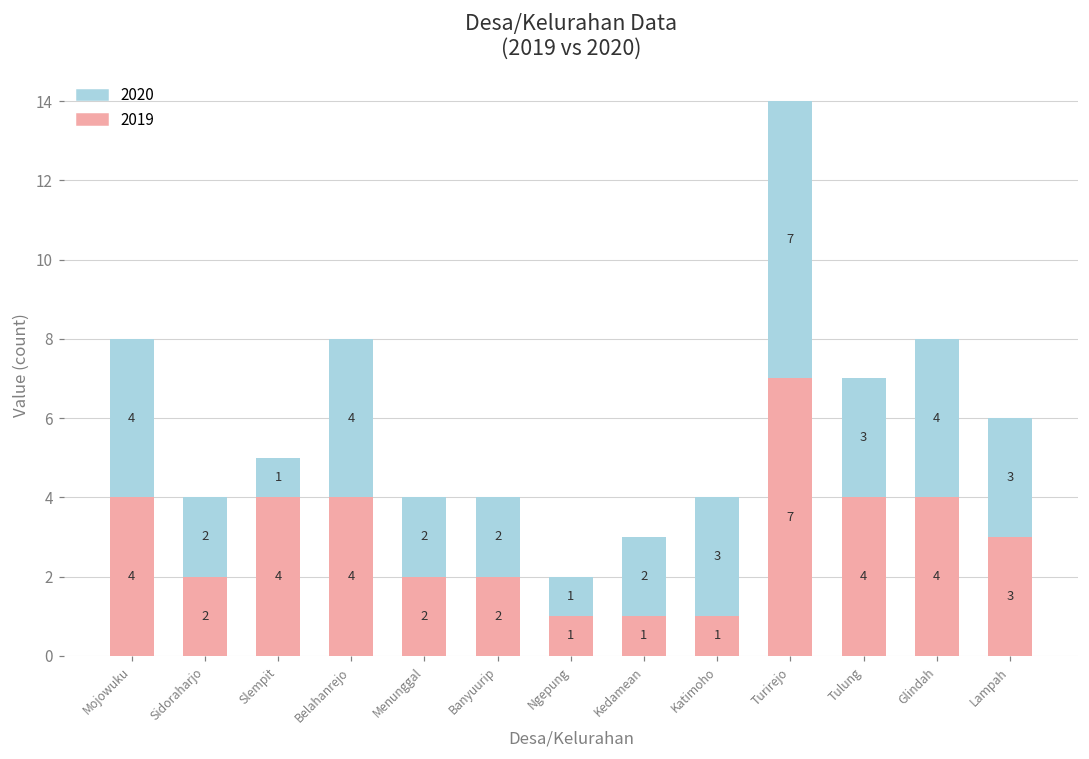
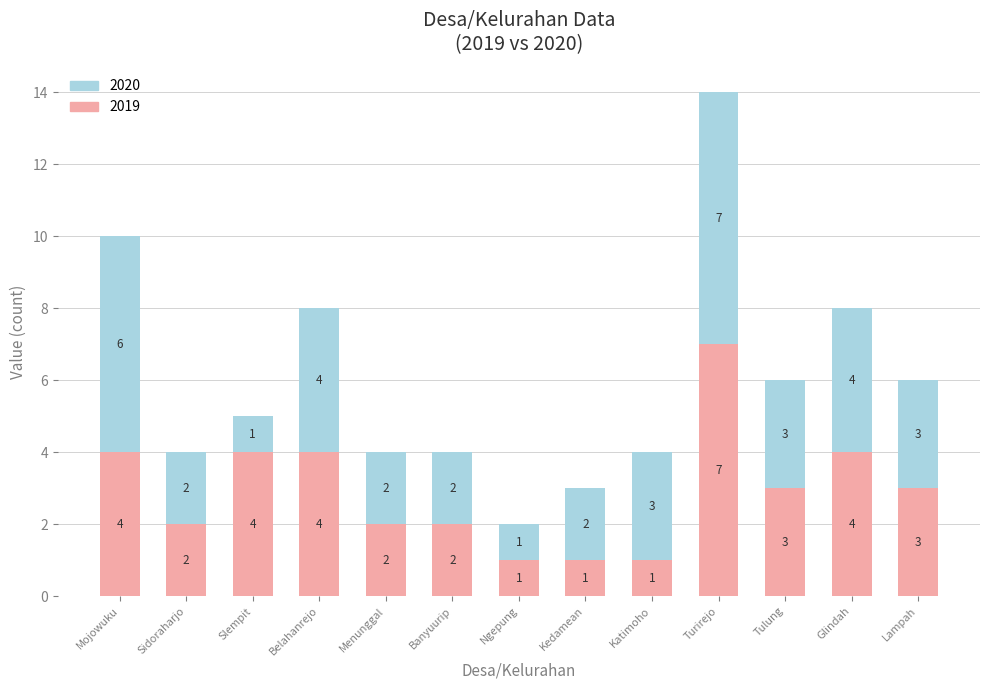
  {
    "2019": {
      "Mojowuku": 4,
      "Sidoraharjo": 2,
      "Slempit": 4,
      "Belahanrejo": 4,
      "Menunggal": 2,
      "Banyuurip": 2,
      "Ngepung": 1,
      "Kedamean": 1,
      "Katimoho": 1,
      "Turirejo": 7,
-     "Tulung": 4,
+     "Tulung": 3,
      "Glindah": 4,
      "Lampah": 3
    },
    "2020": {
-     "Mojowuku": 4,
+     "Mojowuku": 6,
      "Sidoraharjo": 2,
      "Slempit": 1,
      "Belahanrejo": 4,
      "Menunggal": 2,
      "Banyuurip": 2,
      "Ngepung": 1,
      "Kedamean": 2,
      "Katimoho": 3,
      "Turirejo": 7,
      "Tulung": 3,
      "Glindah": 4,
      "Lampah": 3
    }
  }
